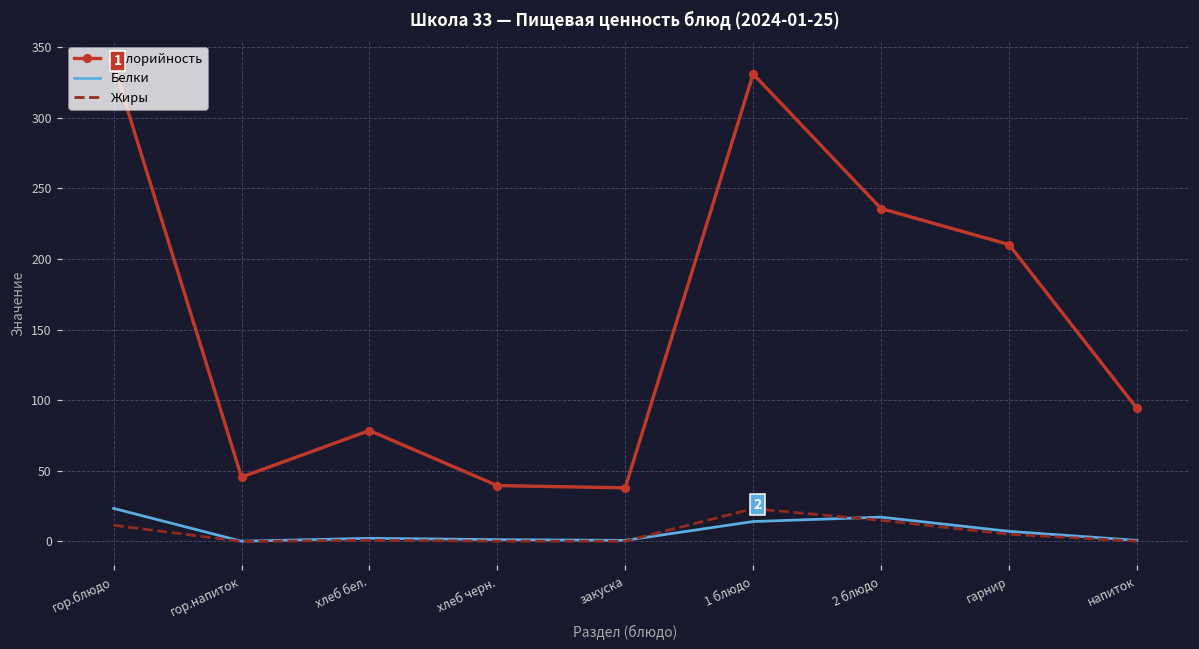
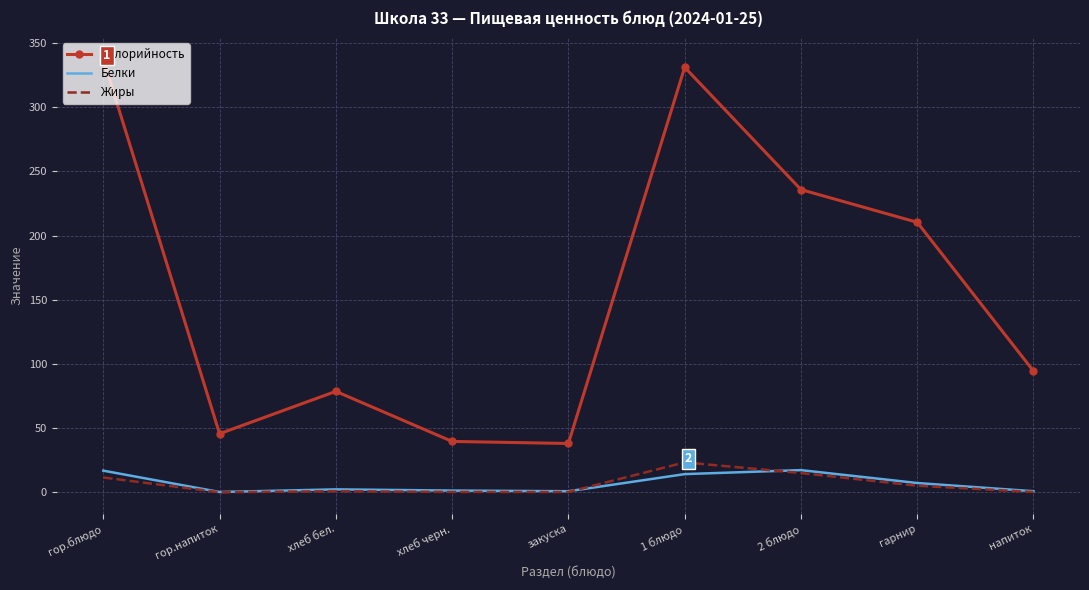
  {
    "Белки": {
-     "гор.блюдо": 23,
+     "гор.блюдо": 17,
      "1 блюдо": 14,
      "2 блюдо": 17,
      "гарнир": 7
    }
  }
